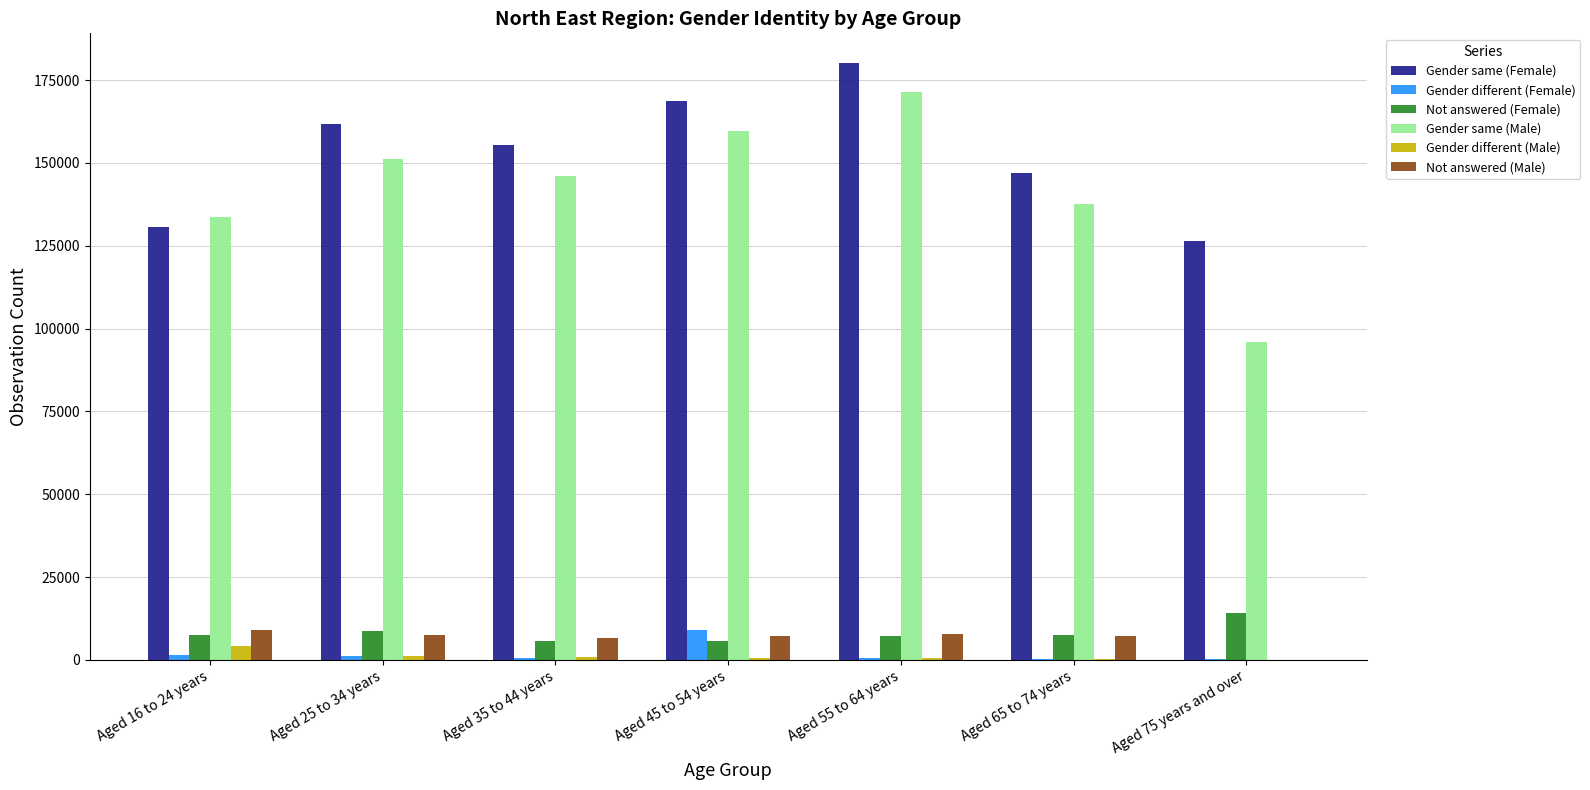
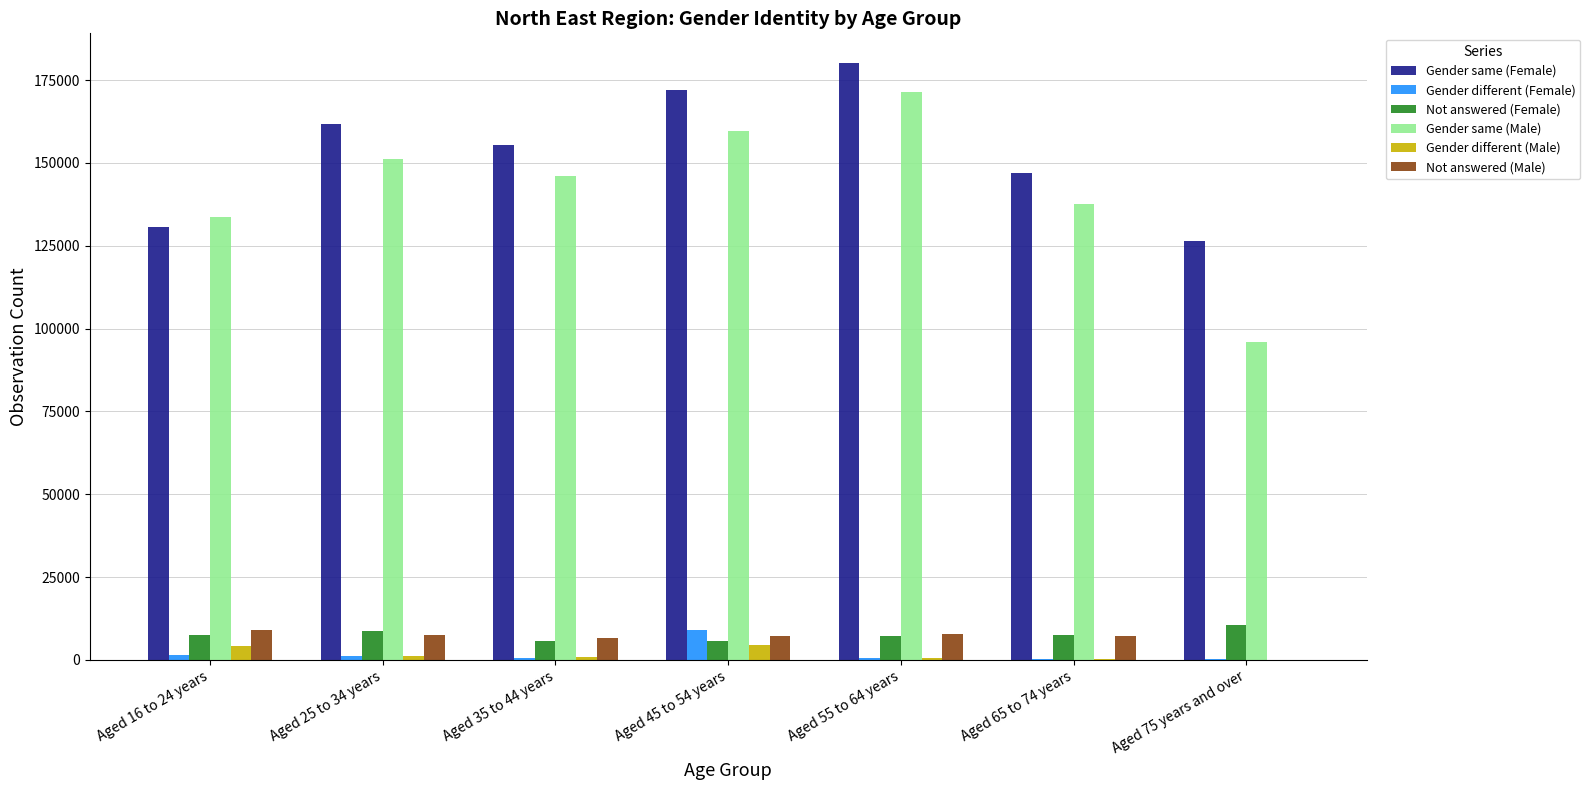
  {
    "Gender same (Female)": {
      "Aged 16 to 24 years": 131000,
      "Aged 25 to 34 years": 162000,
      "Aged 35 to 44 years": 156000,
-     "Aged 45 to 54 years": 169000,
+     "Aged 45 to 54 years": 172000,
      "Aged 55 to 64 years": 180000,
      "Aged 65 to 74 years": 147000,
      "Aged 75 years and over": 126000
    },
    "Gender different (Female)": {
      "Aged 16 to 24 years": 2000,
      "Aged 25 to 34 years": 1000,
      "Aged 45 to 54 years": 9000
    },
    "Not answered (Female)": {
      "Aged 16 to 24 years": 8000,
      "Aged 25 to 34 years": 9000,
      "Aged 35 to 44 years": 6000,
      "Aged 45 to 54 years": 6000,
      "Aged 55 to 64 years": 7000,
      "Aged 65 to 74 years": 7000,
-     "Aged 75 years and over": 14000
+     "Aged 75 years and over": 11000
    },
    "Gender same (Male)": {
      "Aged 16 to 24 years": 134000,
      "Aged 25 to 34 years": 151000,
      "Aged 35 to 44 years": 146000,
      "Aged 45 to 54 years": 160000,
      "Aged 55 to 64 years": 171000,
      "Aged 65 to 74 years": 138000,
      "Aged 75 years and over": 96000
    },
    "Gender different (Male)": {
      "Aged 16 to 24 years": 4000,
      "Aged 25 to 34 years": 1000,
      "Aged 35 to 44 years": 1000,
-     "Aged 45 to 54 years": 1000,
+     "Aged 45 to 54 years": 4000,
      "Aged 75 years and over": 0
    },
    "Not answered (Male)": {
      "Aged 16 to 24 years": 9000,
      "Aged 25 to 34 years": 8000,
      "Aged 35 to 44 years": 7000,
      "Aged 45 to 54 years": 7000,
      "Aged 55 to 64 years": 8000,
      "Aged 65 to 74 years": 7000,
      "Aged 75 years and over": 0
    }
  }
